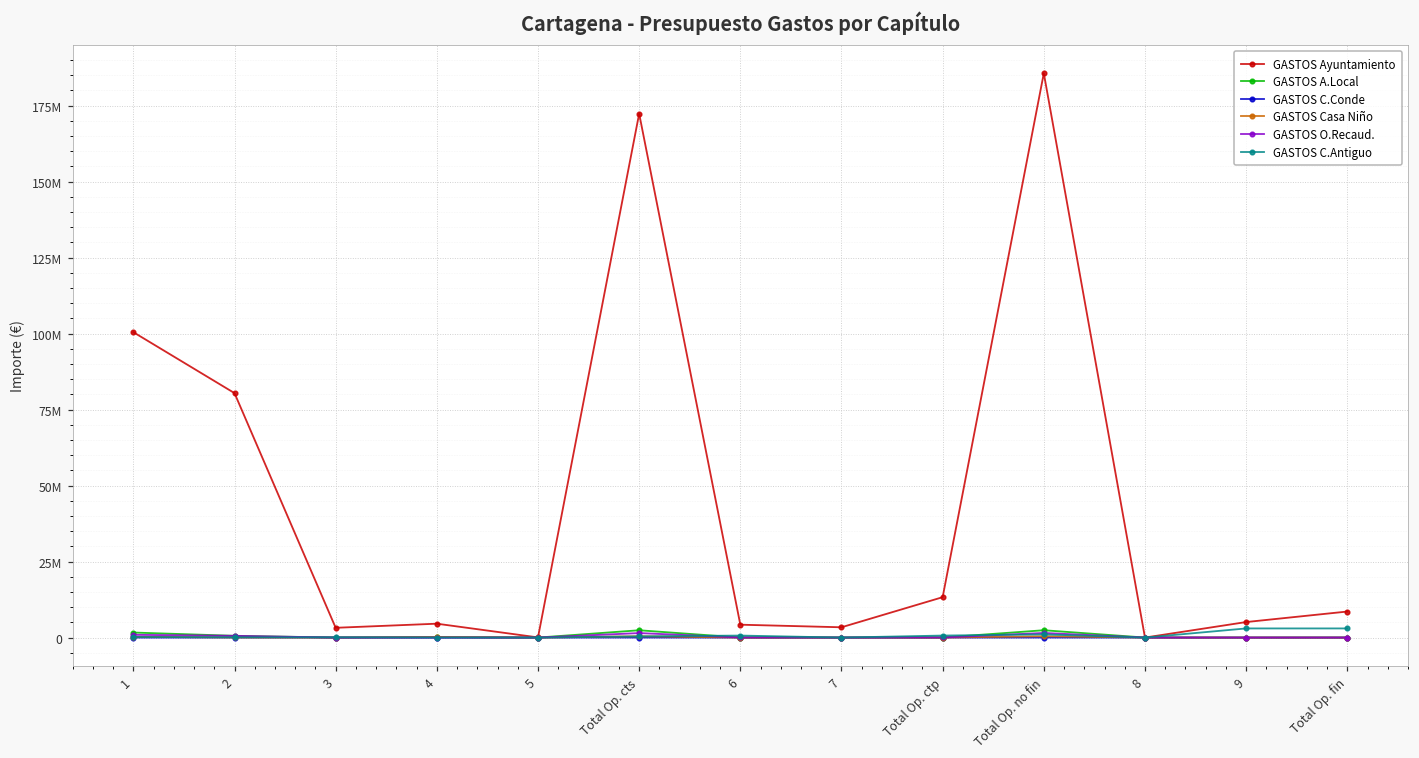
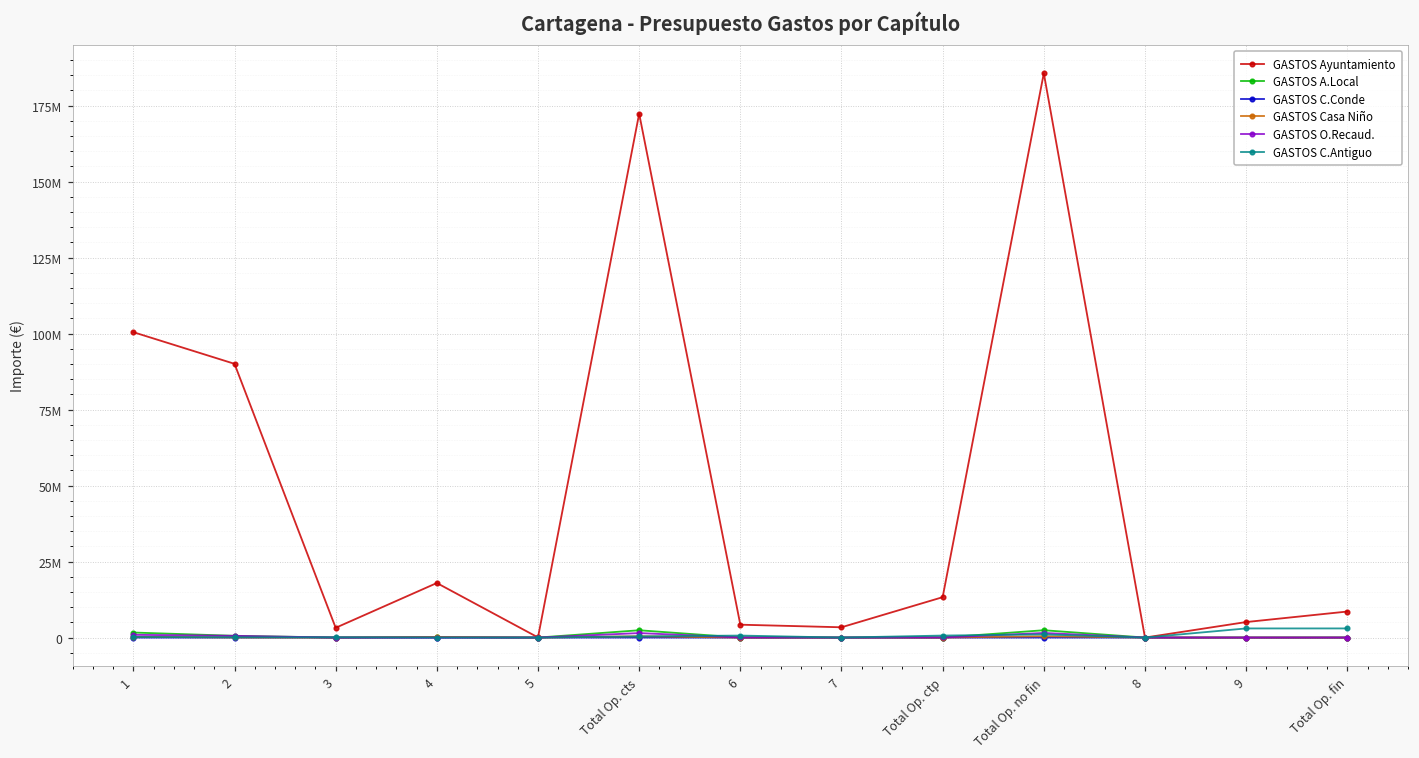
  {
    "GASTOS Ayuntamiento": {
      "1": 100000000,
-     "2": 80000000,
+     "2": 90000000,
      "3": 3000000,
-     "4": 5000000,
+     "4": 18000000,
      "Total Op. cts": 172000000,
      "6": 4000000,
      "7": 3000000,
      "Total Op. ctp": 13000000,
      "Total Op. no fin": 186000000,
      "9": 5000000,
      "Total Op. fin": 9000000
    },
    "GASTOS C.Antiguo": {
      "9": 3000000,
      "Total Op. fin": 3000000
    }
  }
